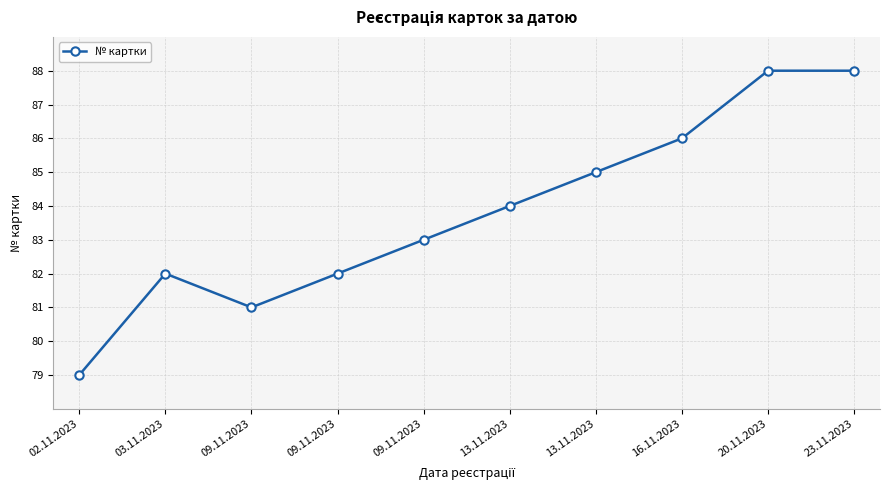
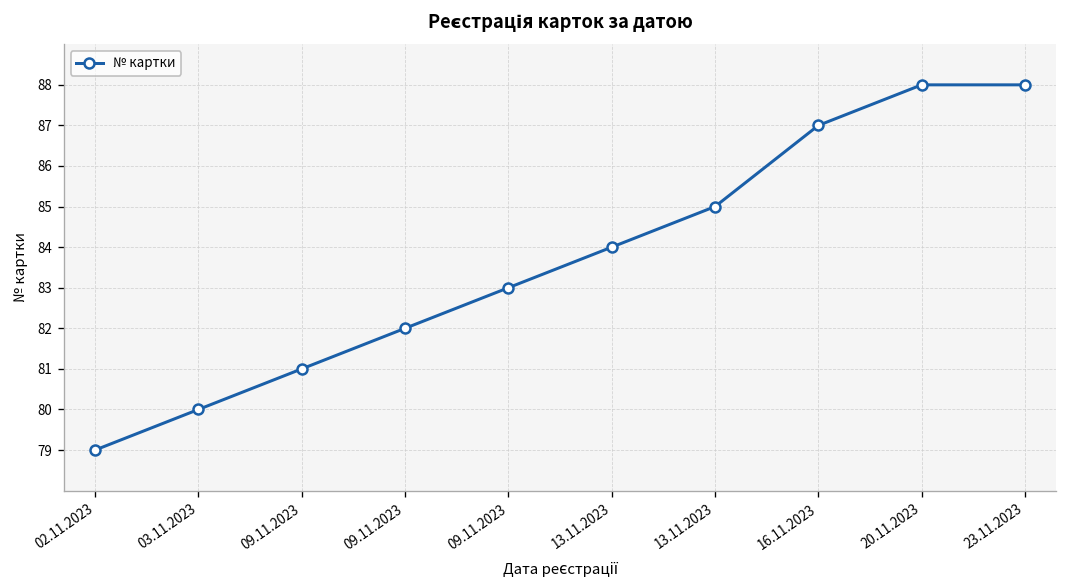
  {
    "02.11.2023": 79,
-   "03.11.2023": 82,
-   "16.11.2023": 86,
+   "03.11.2023": 80,
+   "16.11.2023": 87,
    "20.11.2023": 88,
    "23.11.2023": 88
  }
